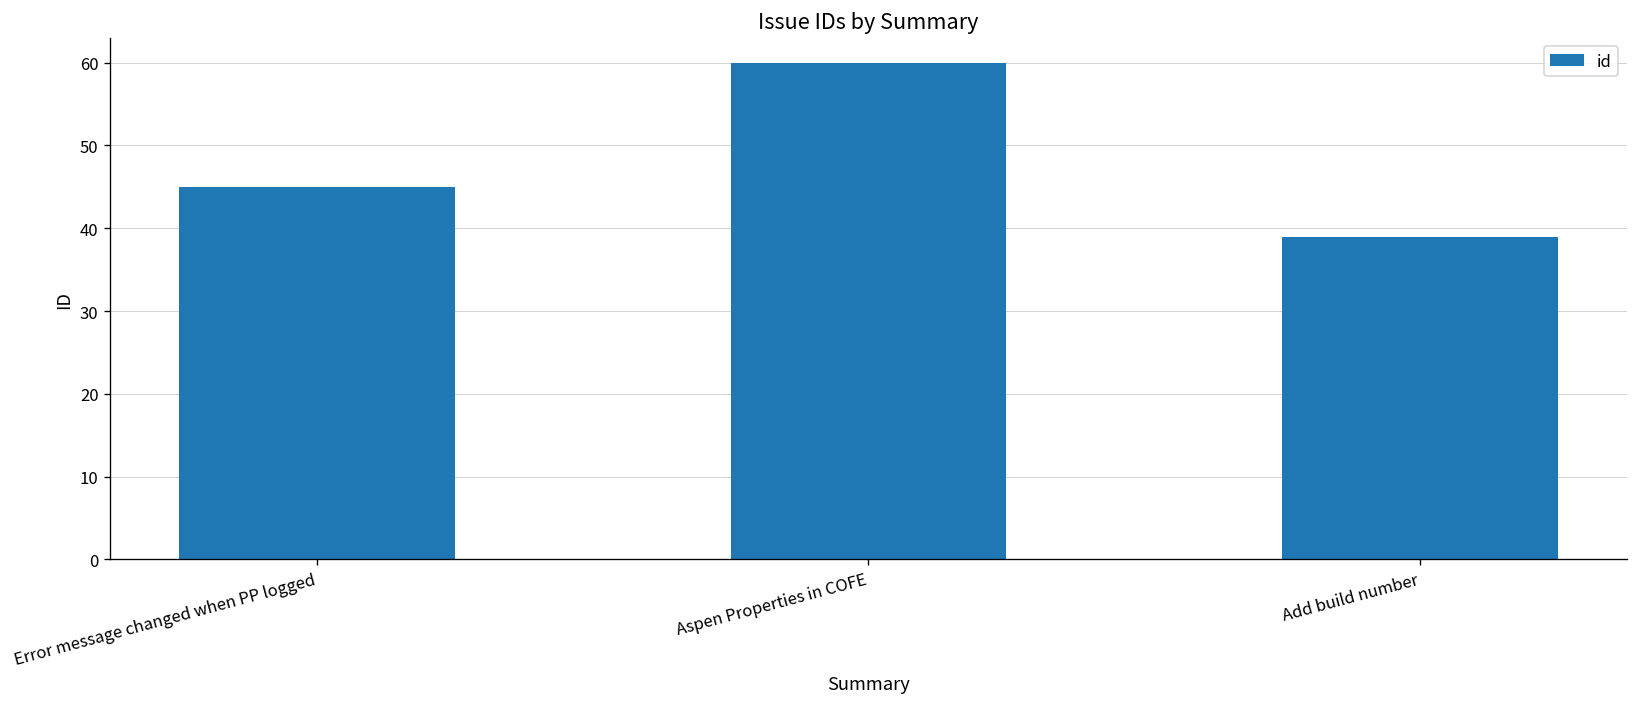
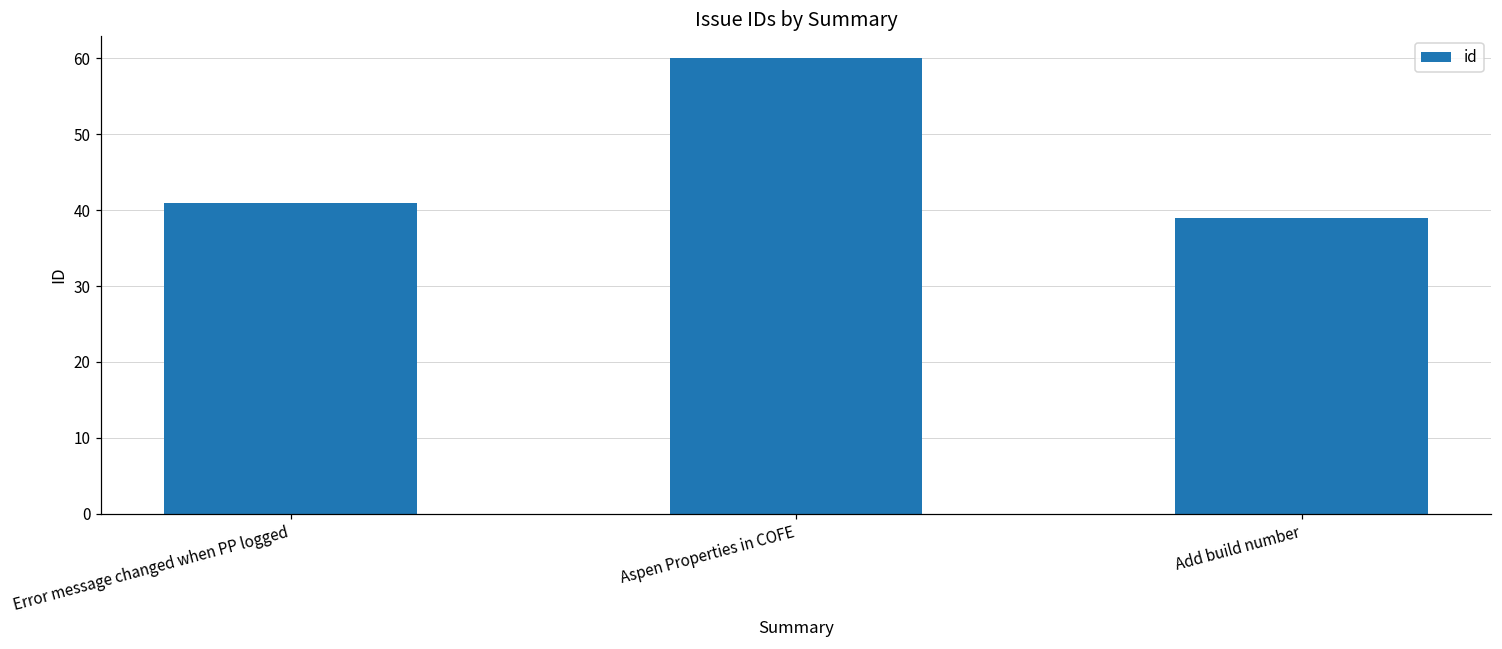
  {
-   "Error message changed when PP logged": 45,
+   "Error message changed when PP logged": 41,
    "Aspen Properties in COFE": 60,
    "Add build number": 39
  }
